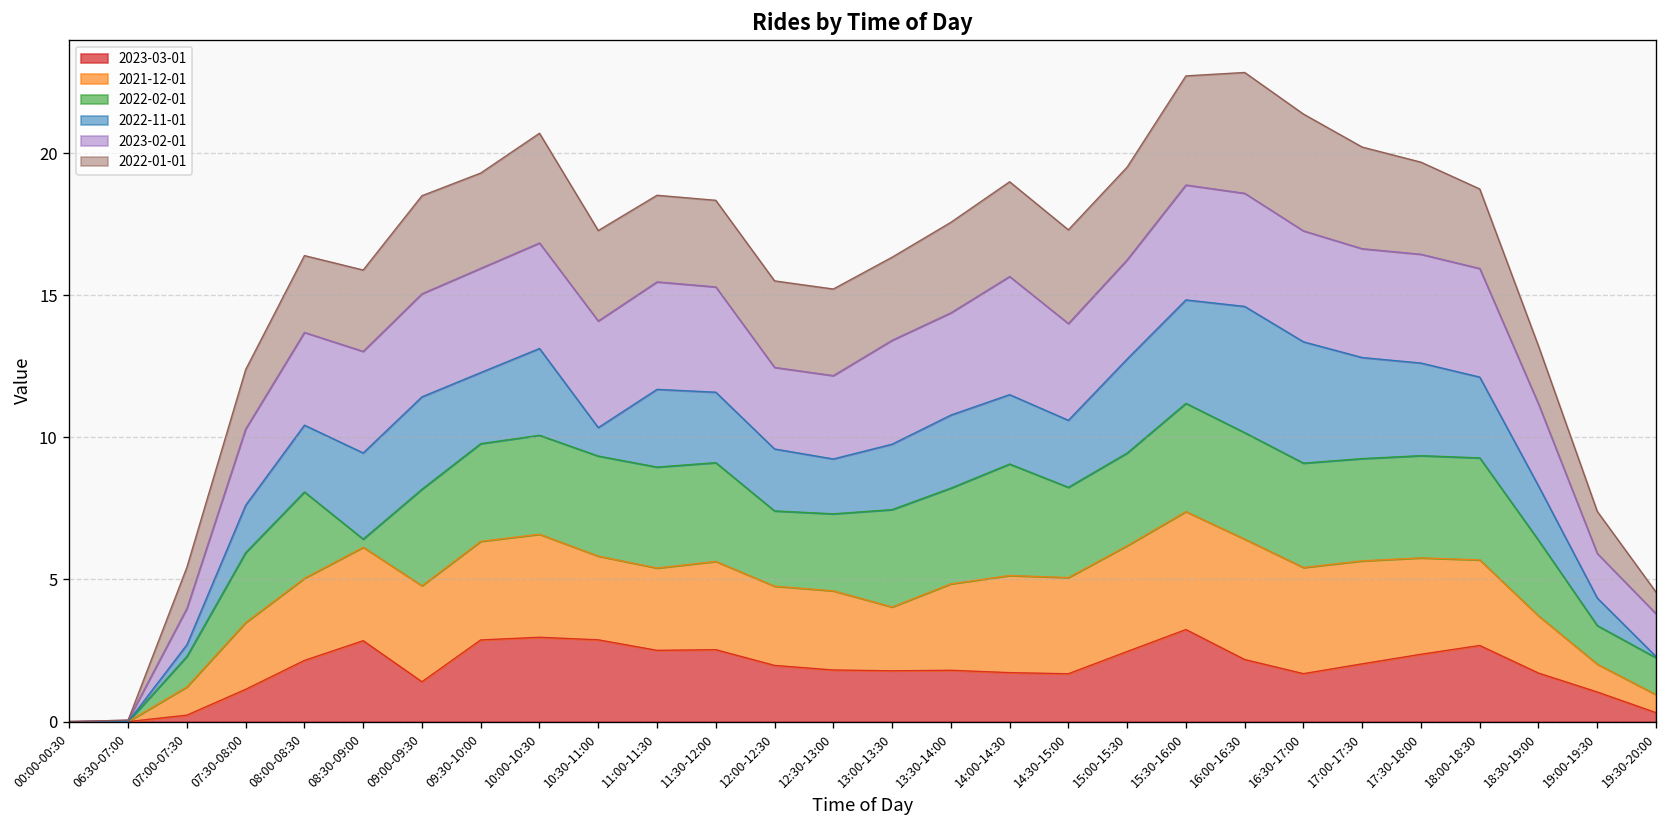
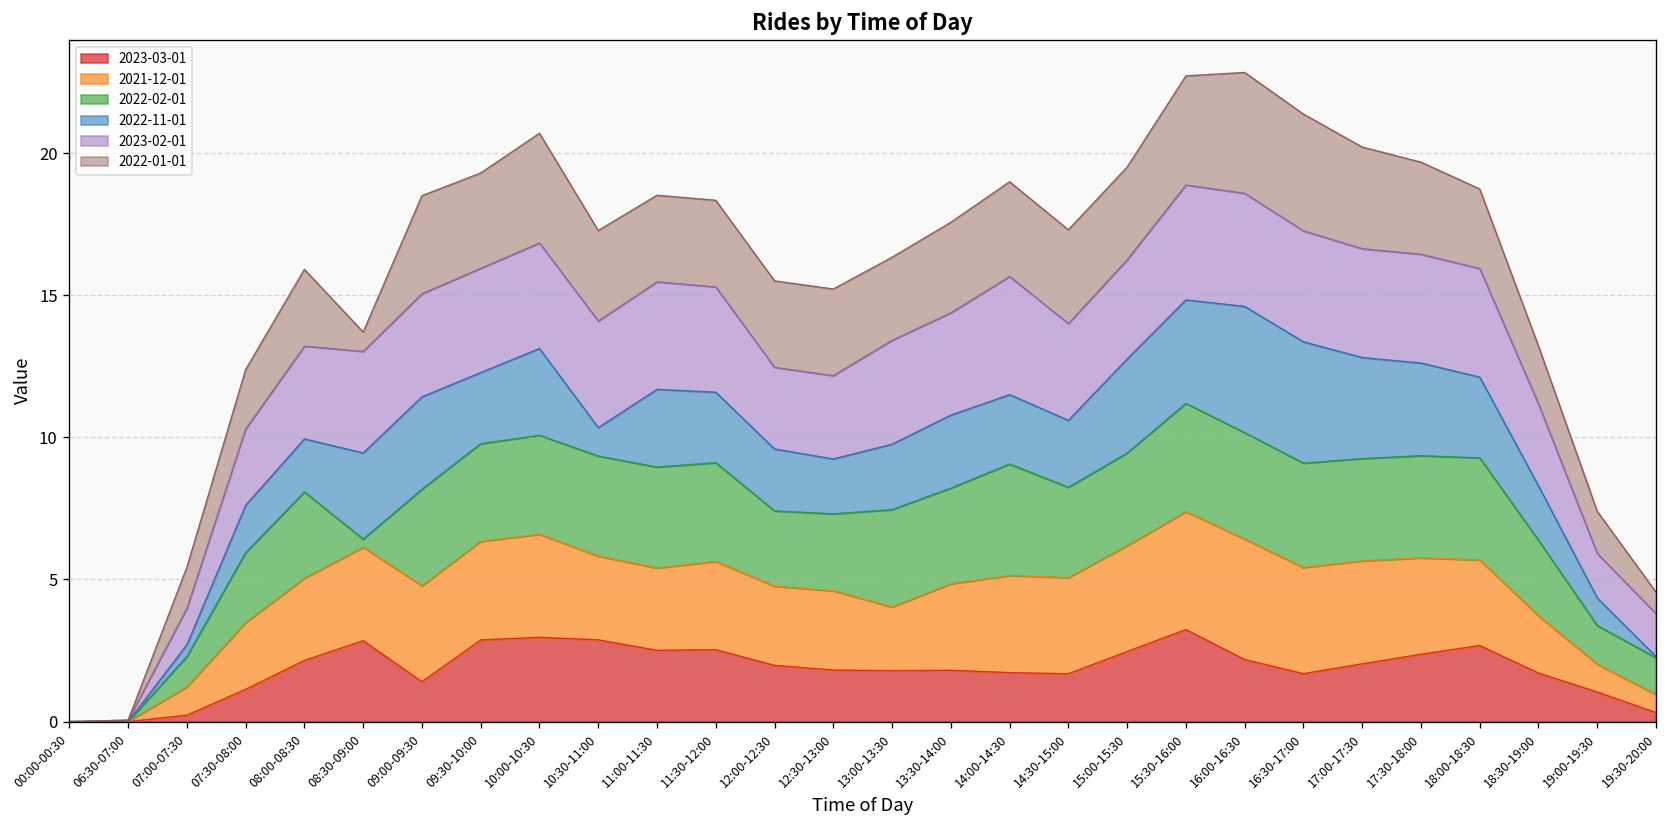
  {
    "2023-03-01": {
      "07:00-07:30": 0.2,
      "07:30-08:00": 1.1,
      "08:00-08:30": 2.2,
      "08:30-09:00": 2.8,
      "09:00-09:30": 1.4,
      "09:30-10:00": 2.9,
      "10:00-10:30": 3.0,
      "10:30-11:00": 2.9,
      "11:00-11:30": 2.5,
      "11:30-12:00": 2.5,
      "12:00-12:30": 2.0,
      "12:30-13:00": 1.8,
      "13:00-13:30": 1.8,
      "13:30-14:00": 1.8,
      "14:00-14:30": 1.7,
      "14:30-15:00": 1.7,
      "15:00-15:30": 2.5,
      "15:30-16:00": 3.2,
      "16:00-16:30": 2.2,
      "16:30-17:00": 1.7,
      "17:00-17:30": 2.0,
      "17:30-18:00": 2.4,
      "18:00-18:30": 2.7,
      "18:30-19:00": 1.7,
      "19:00-19:30": 1.0,
      "19:30-20:00": 0.3
    },
    "2021-12-01": {
      "07:00-07:30": 1.0,
      "07:30-08:00": 2.3,
      "08:00-08:30": 2.9,
      "08:30-09:00": 3.3,
      "09:00-09:30": 3.4,
      "09:30-10:00": 3.5,
      "10:00-10:30": 3.6,
      "10:30-11:00": 2.9,
      "11:00-11:30": 2.9,
      "11:30-12:00": 3.1,
      "12:00-12:30": 2.8,
      "12:30-13:00": 2.8,
      "13:00-13:30": 2.2,
      "13:30-14:00": 3.0,
      "14:00-14:30": 3.4,
      "14:30-15:00": 3.4,
      "15:00-15:30": 3.7,
      "15:30-16:00": 4.1,
      "16:00-16:30": 4.2,
      "16:30-17:00": 3.7,
      "17:00-17:30": 3.6,
      "17:30-18:00": 3.4,
      "18:00-18:30": 3.0,
      "18:30-19:00": 2.0,
      "19:00-19:30": 1.0,
      "19:30-20:00": 0.6
    },
    "2022-02-01": {
      "07:00-07:30": 1.1,
      "07:30-08:00": 2.5,
      "08:00-08:30": 3.0,
      "08:30-09:00": 0.3,
      "09:00-09:30": 3.4,
      "09:30-10:00": 3.4,
      "10:00-10:30": 3.5,
      "10:30-11:00": 3.5,
      "11:00-11:30": 3.6,
      "11:30-12:00": 3.5,
      "12:00-12:30": 2.6,
      "12:30-13:00": 2.7,
      "13:00-13:30": 3.4,
      "13:30-14:00": 3.4,
      "14:00-14:30": 3.9,
      "14:30-15:00": 3.2,
      "15:00-15:30": 3.3,
      "15:30-16:00": 3.8,
      "16:00-16:30": 3.7,
      "16:30-17:00": 3.7,
      "17:00-17:30": 3.6,
      "17:30-18:00": 3.6,
      "18:00-18:30": 3.6,
      "18:30-19:00": 2.7,
      "19:00-19:30": 1.4
    },
    "2022-11-01": {
      "07:00-07:30": 0.4,
      "07:30-08:00": 1.7,
-     "08:00-08:30": 2.3,
+     "08:00-08:30": 1.9,
      "08:30-09:00": 3.0,
      "09:00-09:30": 3.2,
      "09:30-10:00": 2.5,
      "10:00-10:30": 3.1,
      "10:30-11:00": 1.0,
      "11:00-11:30": 2.7,
      "11:30-12:00": 2.5,
      "12:00-12:30": 2.2,
      "12:30-13:00": 1.9,
      "13:00-13:30": 2.3,
      "13:30-14:00": 2.6,
      "14:00-14:30": 2.4,
      "14:30-15:00": 2.4,
      "15:00-15:30": 3.3,
      "15:30-16:00": 3.6,
      "16:00-16:30": 4.4,
      "16:30-17:00": 4.3,
      "17:00-17:30": 3.6,
      "17:30-18:00": 3.3,
      "18:00-18:30": 2.8,
      "18:30-19:00": 1.9,
      "19:00-19:30": 1.0
    },
    "2023-02-01": {
      "07:00-07:30": 1.3,
      "07:30-08:00": 2.7,
      "08:00-08:30": 3.3,
      "08:30-09:00": 3.6,
      "09:00-09:30": 3.6,
      "09:30-10:00": 3.7,
      "10:00-10:30": 3.7,
      "10:30-11:00": 3.7,
      "11:00-11:30": 3.8,
      "11:30-12:00": 3.7,
      "12:00-12:30": 2.9,
      "12:30-13:00": 2.9,
      "13:00-13:30": 3.7,
      "13:30-14:00": 3.6,
      "14:00-14:30": 4.2,
      "14:30-15:00": 3.4,
      "15:00-15:30": 3.5,
      "15:30-16:00": 4.0,
      "16:00-16:30": 4.0,
      "16:30-17:00": 3.9,
      "17:00-17:30": 3.8,
      "17:30-18:00": 3.8,
      "18:00-18:30": 3.8,
      "18:30-19:00": 2.9,
      "19:00-19:30": 1.6,
      "19:30-20:00": 1.5
    },
    "2022-01-01": {
      "07:00-07:30": 1.4,
      "07:30-08:00": 2.1,
      "08:00-08:30": 2.7,
-     "08:30-09:00": 2.9,
+     "08:30-09:00": 0.7,
      "09:00-09:30": 3.5,
      "09:30-10:00": 3.4,
      "10:00-10:30": 3.9,
      "10:30-11:00": 3.2,
      "11:00-11:30": 3.0,
      "11:30-12:00": 3.0,
      "12:00-12:30": 3.0,
      "12:30-13:00": 3.0,
      "13:00-13:30": 2.9,
      "13:30-14:00": 3.2,
      "14:00-14:30": 3.3,
      "14:30-15:00": 3.3,
      "15:00-15:30": 3.3,
      "15:30-16:00": 3.8,
      "16:00-16:30": 4.3,
      "16:30-17:00": 4.1,
      "17:00-17:30": 3.6,
      "17:30-18:00": 3.2,
      "18:00-18:30": 2.8,
      "18:30-19:00": 2.0,
      "19:00-19:30": 1.5,
      "19:30-20:00": 0.8
    }
  }
